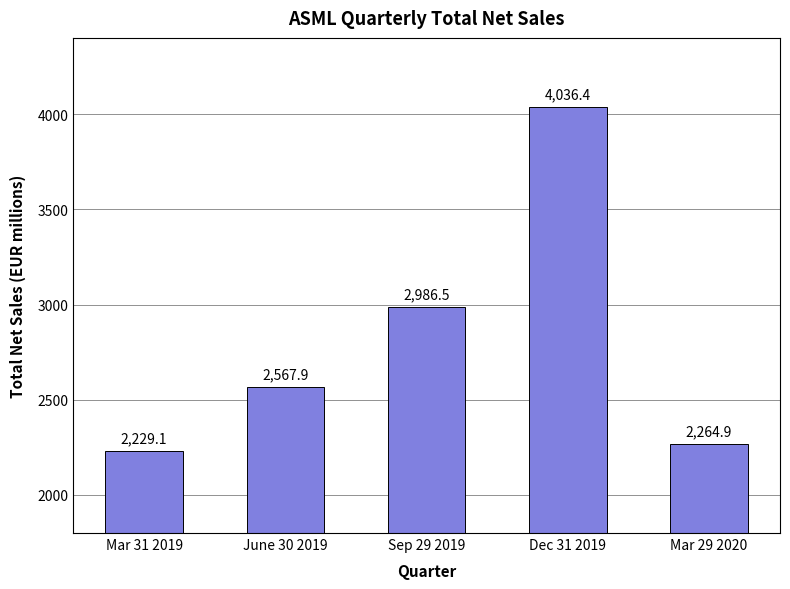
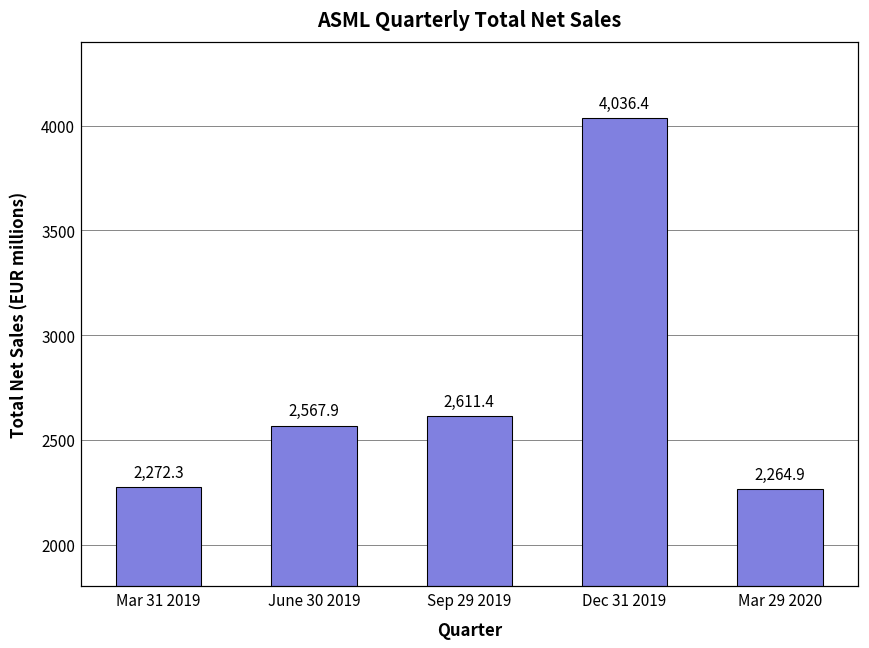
  {
-   "Mar 31 2019": "2,229.1",
+   "Mar 31 2019": "2,272.3",
    "June 30 2019": "2,567.9",
-   "Sep 29 2019": "2,986.5",
+   "Sep 29 2019": "2,611.4",
    "Dec 31 2019": "4,036.4",
    "Mar 29 2020": "2,264.9"
  }
